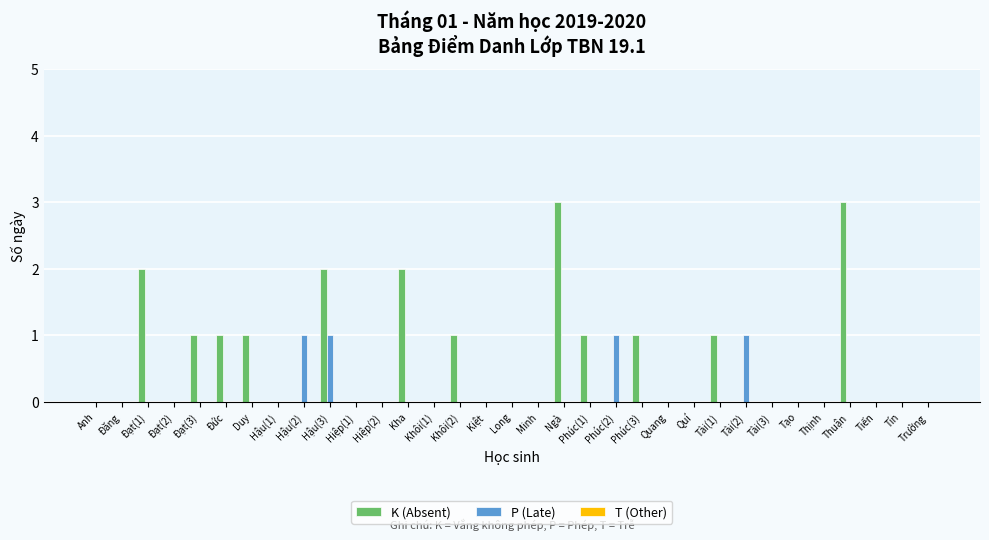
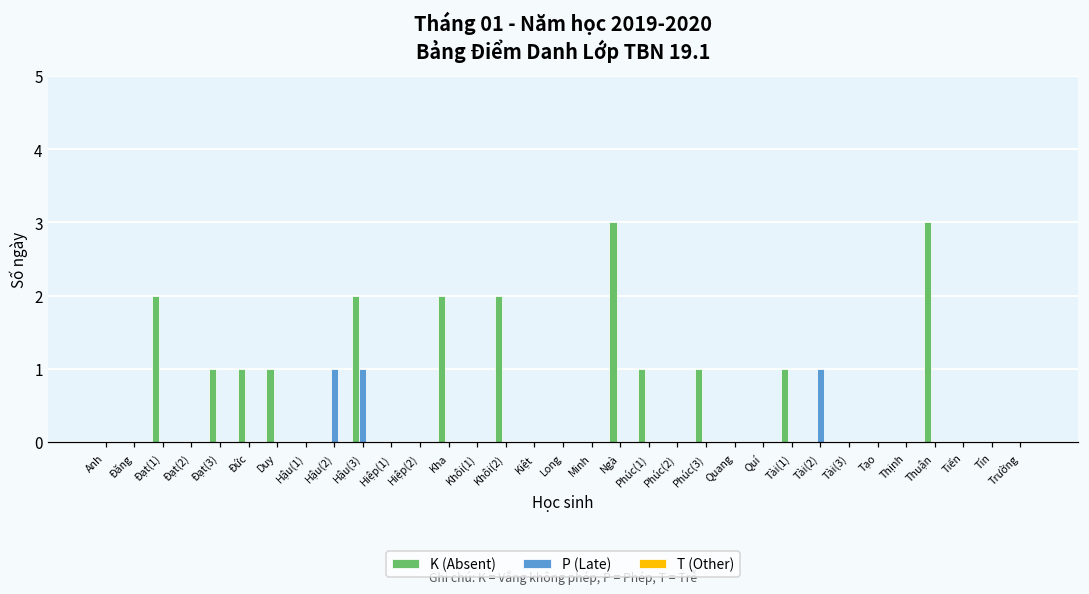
  {
    "K (Absent)": {
      "Anh": 0,
      "Đăng": 0,
      "Đạt(1)": 2,
      "Đạt(2)": 0,
      "Đạt(3)": 1,
      "Đức": 1,
      "Duy": 1,
      "Hậu(1)": 0,
      "Hậu(2)": 0,
      "Hậu(3)": 2,
      "Hiệp(1)": 0,
      "Hiệp(2)": 0,
      "Kha": 2,
      "Khôi(1)": 0,
-     "Khôi(2)": 1,
+     "Khôi(2)": 2,
      "Kiệt": 0,
      "Long": 0,
      "Minh": 0,
      "Ngà": 3,
      "Phúc(1)": 1,
      "Phúc(2)": 0,
      "Phúc(3)": 1,
      "Quang": 0,
      "Quí": 0,
      "Tài(1)": 1,
      "Tài(2)": 0,
      "Tài(3)": 0,
      "Tạo": 0,
      "Thịnh": 0,
      "Thuận": 3,
      "Tiến": 0,
      "Tín": 0,
      "Trường": 0
    },
    "P (Late)": {
      "Anh": 0,
      "Đăng": 0,
      "Đạt(1)": 0,
      "Đạt(2)": 0,
      "Đạt(3)": 0,
      "Đức": 0,
      "Duy": 0,
      "Hậu(1)": 0,
      "Hậu(2)": 1,
      "Hậu(3)": 1,
      "Hiệp(1)": 0,
      "Hiệp(2)": 0,
      "Kha": 0,
      "Khôi(1)": 0,
      "Khôi(2)": 0,
      "Kiệt": 0,
      "Long": 0,
      "Minh": 0,
      "Ngà": 0,
      "Phúc(1)": 0,
-     "Phúc(2)": 1,
+     "Phúc(2)": 0,
      "Phúc(3)": 0,
      "Quang": 0,
      "Quí": 0,
      "Tài(1)": 0,
      "Tài(2)": 1,
      "Tài(3)": 0,
      "Tạo": 0,
      "Thịnh": 0,
      "Thuận": 0,
      "Tiến": 0,
      "Tín": 0,
      "Trường": 0
    },
    "T (Other)": {
      "Anh": 0,
      "Đăng": 0,
      "Đạt(1)": 0,
      "Đạt(2)": 0,
      "Đạt(3)": 0,
      "Đức": 0,
      "Duy": 0,
      "Hậu(1)": 0,
      "Hậu(2)": 0,
      "Hậu(3)": 0,
      "Hiệp(1)": 0,
      "Hiệp(2)": 0,
      "Kha": 0,
      "Khôi(1)": 0,
      "Khôi(2)": 0,
      "Kiệt": 0,
      "Long": 0,
      "Minh": 0,
      "Ngà": 0,
      "Phúc(1)": 0,
      "Phúc(2)": 0,
      "Phúc(3)": 0,
      "Quang": 0,
      "Quí": 0,
      "Tài(1)": 0,
      "Tài(2)": 0,
      "Tài(3)": 0,
      "Tạo": 0,
      "Thịnh": 0,
      "Thuận": 0,
      "Tiến": 0,
      "Tín": 0,
      "Trường": 0
    }
  }
